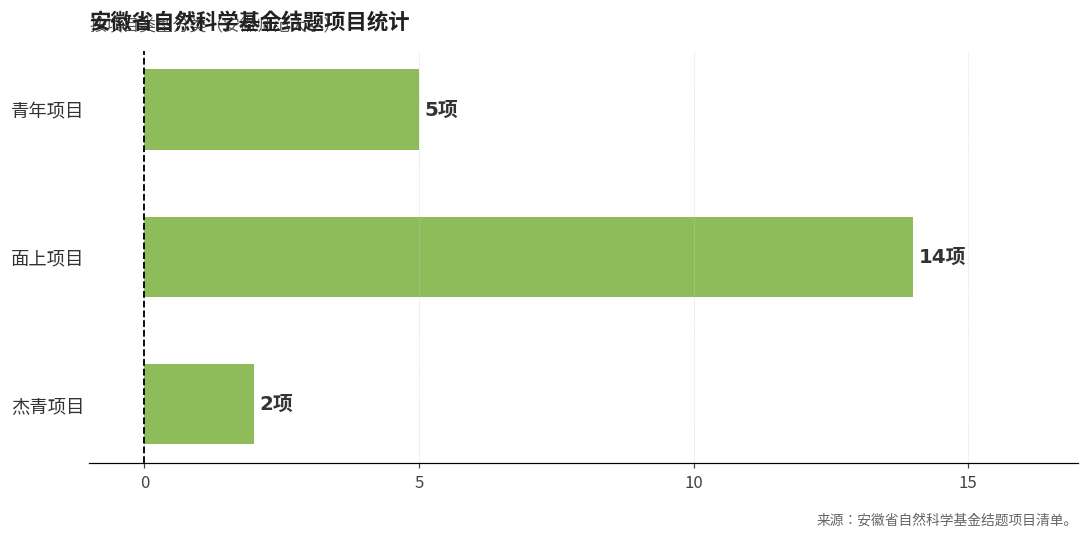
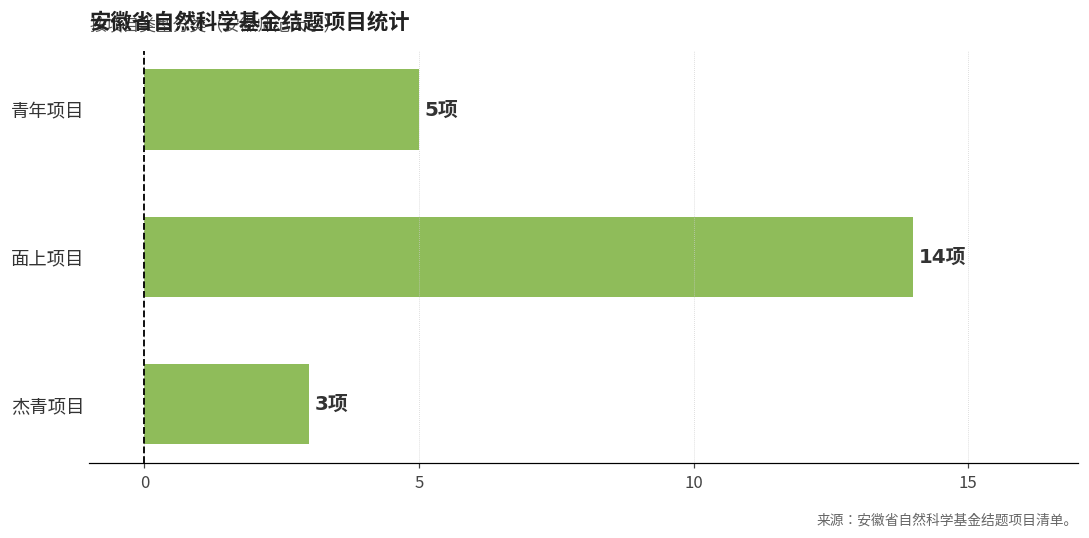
  {
    "青年项目": "5项",
    "面上项目": "14项",
-   "杰青项目": "2项"
+   "杰青项目": "3项"
  }
